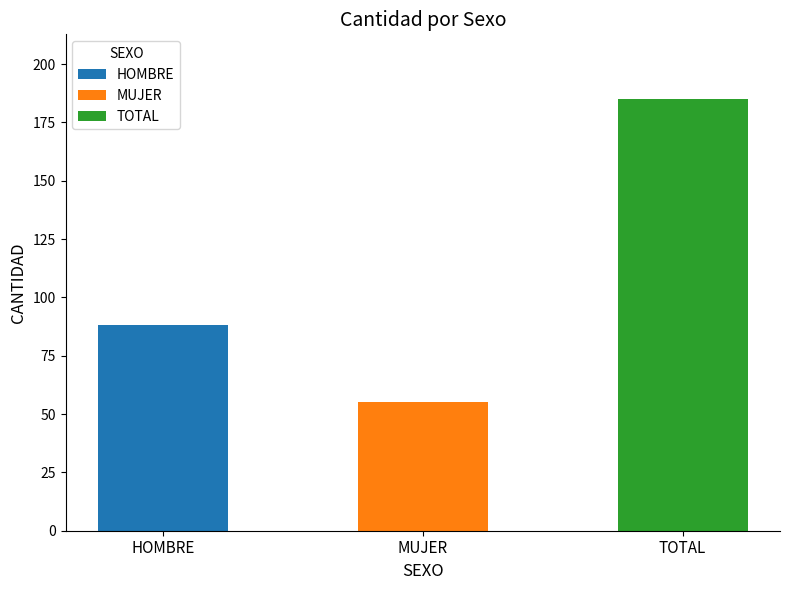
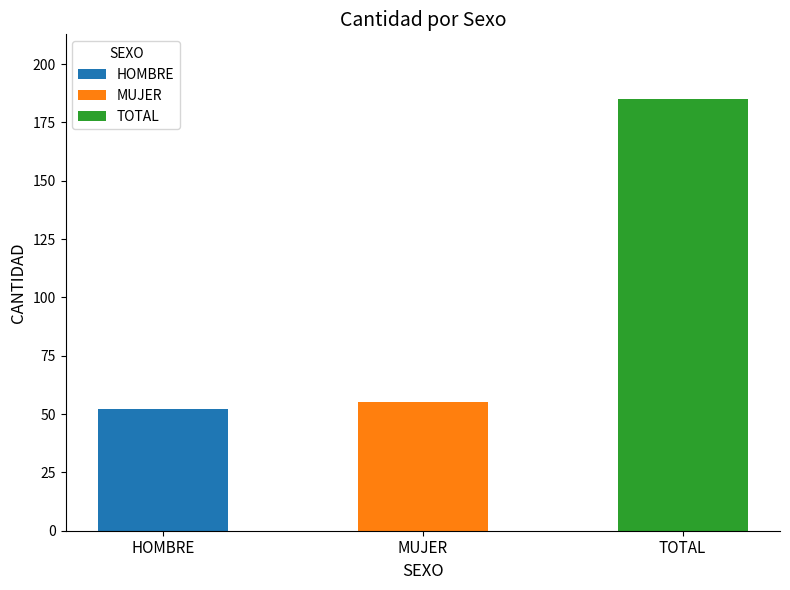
  {
-   "HOMBRE": 88,
+   "HOMBRE": 52,
    "MUJER": 55,
    "TOTAL": 185
  }
